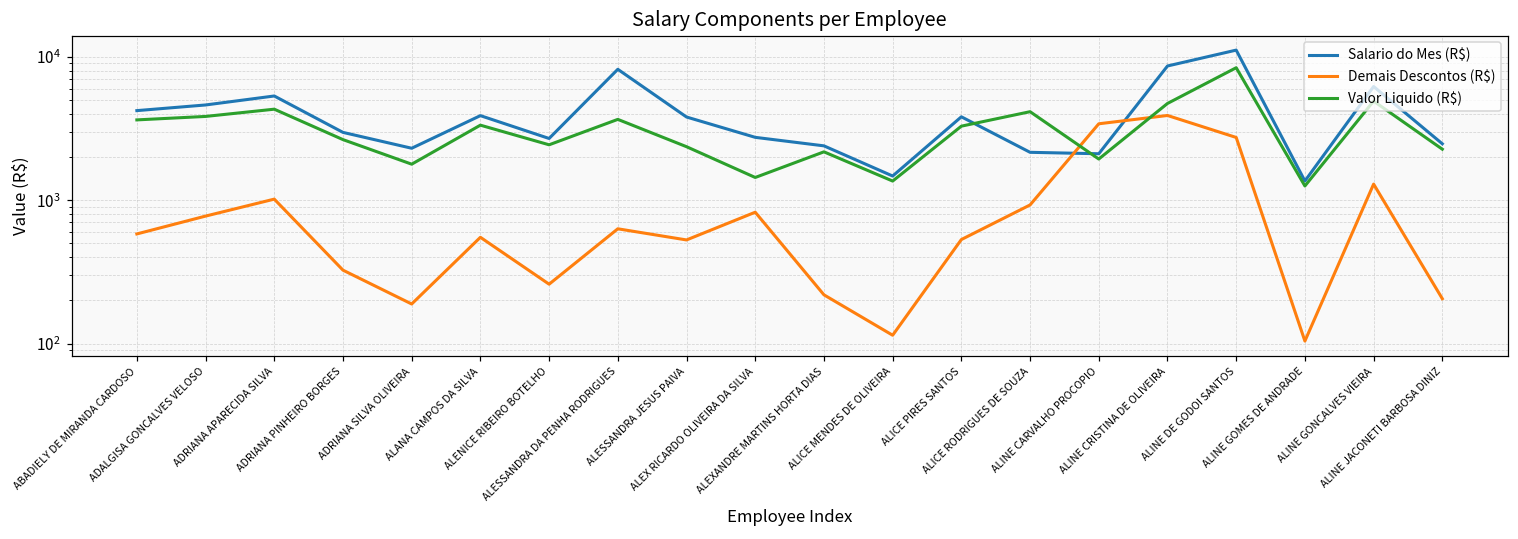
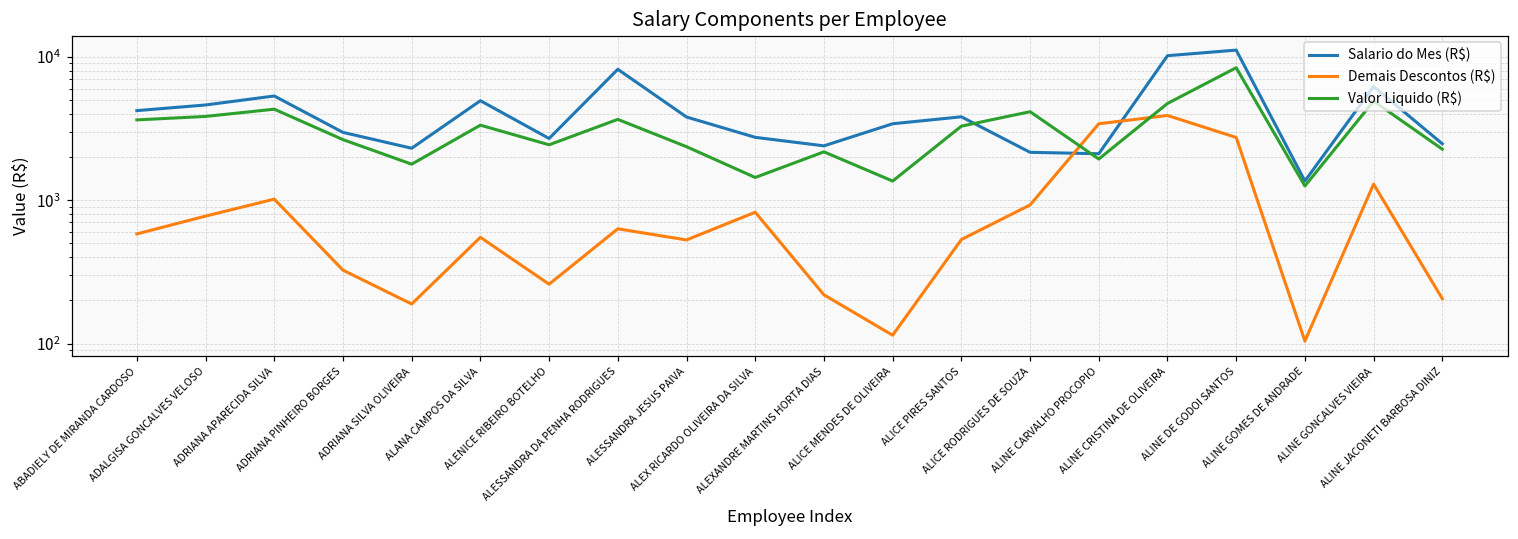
  {
    "Salario do Mes (R$)": {
      "ABADIELY DE MIRANDA CARDOSO": 4200,
      "ADALGISA GONCALVES VELOSO": 4600,
      "ADRIANA APARECIDA SILVA": 5300,
      "ADRIANA PINHEIRO BORGES": 3000,
      "ADRIANA SILVA OLIVEIRA": 2300,
-     "ALANA CAMPOS DA SILVA": 3900,
+     "ALANA CAMPOS DA SILVA": 4900,
      "ALENICE RIBEIRO BOTELHO": 2700,
      "ALESSANDRA DA PENHA RODRIGUES": 8000,
      "ALESSANDRA JESUS PAIVA": 3800,
      "ALEX RICARDO OLIVEIRA DA SILVA": 2700,
      "ALEXANDRE MARTINS HORTA DIAS": 2400,
-     "ALICE MENDES DE OLIVEIRA": 1500,
+     "ALICE MENDES DE OLIVEIRA": 3400,
      "ALICE PIRES SANTOS": 3800,
      "ALICE RODRIGUES DE SOUZA": 2200,
      "ALINE CARVALHO PROCOPIO": 2100,
-     "ALINE CRISTINA DE OLIVEIRA": 9000,
+     "ALINE CRISTINA DE OLIVEIRA": 10000,
      "ALINE DE GODOI SANTOS": 11000,
      "ALINE GOMES DE ANDRADE": 1400,
      "ALINE JACONETI BARBOSA DINIZ": 2500
    },
    "Demais Descontos (R$)": {
      "ABADIELY DE MIRANDA CARDOSO": 600,
      "ADALGISA GONCALVES VELOSO": 800,
      "ADRIANA APARECIDA SILVA": 1000,
      "ADRIANA PINHEIRO BORGES": 330,
      "ADRIANA SILVA OLIVEIRA": 190,
      "ALANA CAMPOS DA SILVA": 550,
      "ALENICE RIBEIRO BOTELHO": 260,
      "ALESSANDRA DA PENHA RODRIGUES": 600,
      "ALESSANDRA JESUS PAIVA": 530,
      "ALEX RICARDO OLIVEIRA DA SILVA": 800,
      "ALEXANDRE MARTINS HORTA DIAS": 220,
      "ALICE MENDES DE OLIVEIRA": 110,
      "ALICE PIRES SANTOS": 530,
      "ALICE RODRIGUES DE SOUZA": 900,
      "ALINE CARVALHO PROCOPIO": 3400,
      "ALINE CRISTINA DE OLIVEIRA": 3900,
      "ALINE DE GODOI SANTOS": 2700,
      "ALINE GOMES DE ANDRADE": 100,
      "ALINE GONCALVES VIEIRA": 1300,
      "ALINE JACONETI BARBOSA DINIZ": 210
    },
    "Valor Liquido (R$)": {
      "ABADIELY DE MIRANDA CARDOSO": 3600,
      "ADALGISA GONCALVES VELOSO": 3800,
      "ADRIANA APARECIDA SILVA": 4300,
      "ADRIANA PINHEIRO BORGES": 2600,
      "ADRIANA SILVA OLIVEIRA": 1800,
      "ALANA CAMPOS DA SILVA": 3300,
      "ALENICE RIBEIRO BOTELHO": 2400,
      "ALESSANDRA DA PENHA RODRIGUES": 3700,
      "ALESSANDRA JESUS PAIVA": 2400,
      "ALEX RICARDO OLIVEIRA DA SILVA": 1400,
      "ALEXANDRE MARTINS HORTA DIAS": 2200,
      "ALICE MENDES DE OLIVEIRA": 1400,
      "ALICE PIRES SANTOS": 3300,
      "ALICE RODRIGUES DE SOUZA": 4100,
      "ALINE CARVALHO PROCOPIO": 1900,
      "ALINE CRISTINA DE OLIVEIRA": 4700,
      "ALINE DE GODOI SANTOS": 8000,
      "ALINE GOMES DE ANDRADE": 1300,
      "ALINE JACONETI BARBOSA DINIZ": 2300
    }
  }
